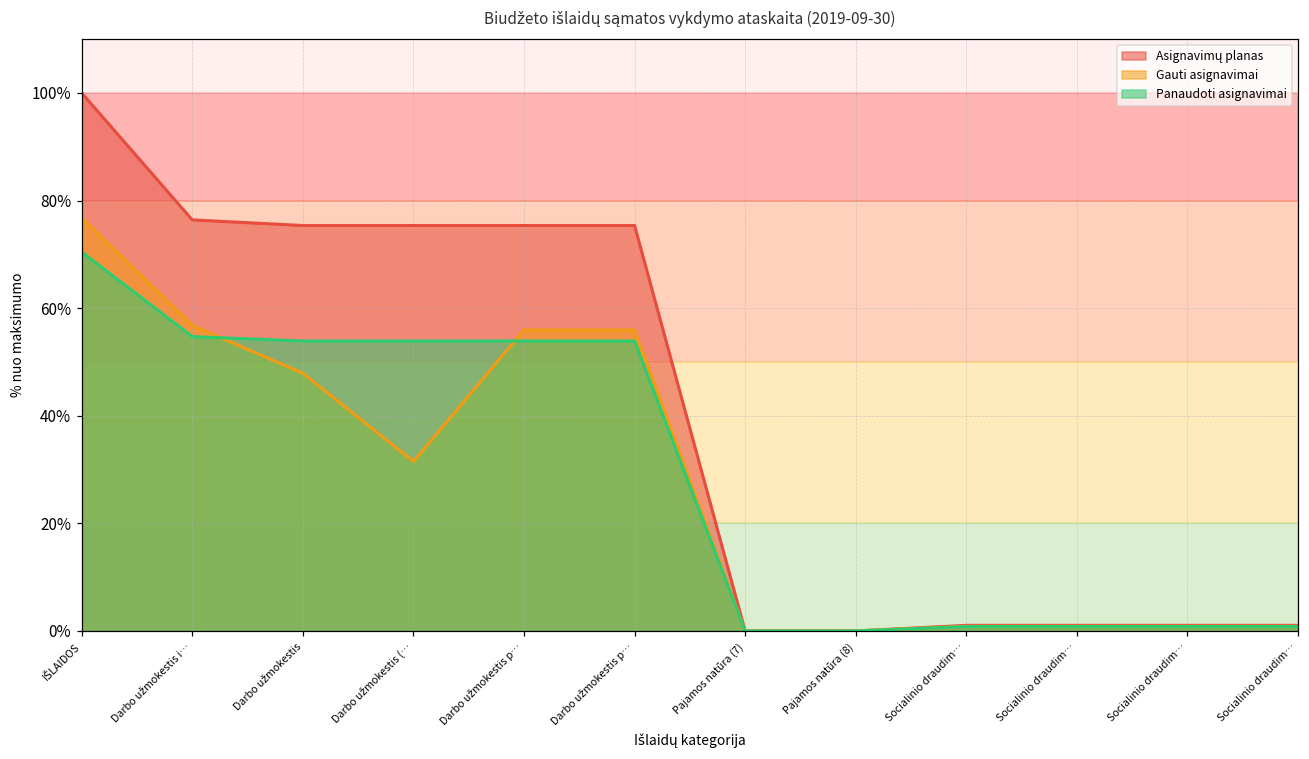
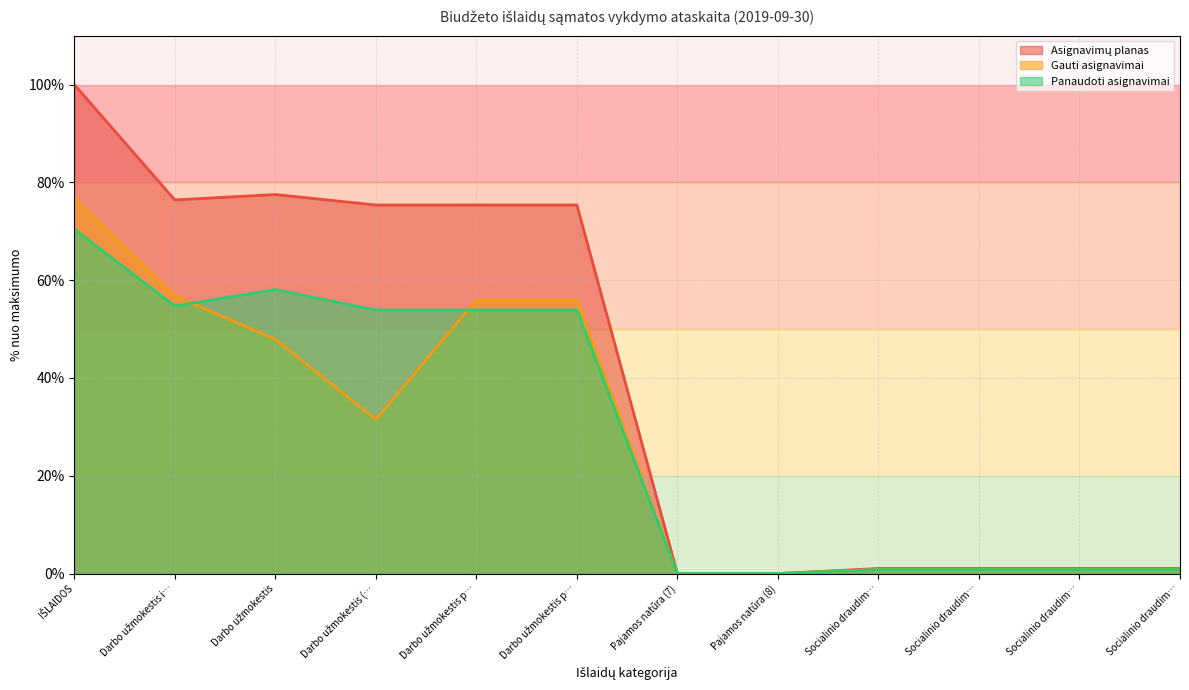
  {
    "Asignavimų planas": {
      "IŠLAIDOS": "100%",
      "Darbo užmokestis i…": "76%",
-     "Darbo užmokestis": "75%",
+     "Darbo užmokestis": "78%",
      "Darbo užmokestis (…": "75%"
    },
    "Gauti asignavimai": {
      "IŠLAIDOS": "77%",
      "Darbo užmokestis i…": "57%",
      "Darbo užmokestis": "48%",
      "Darbo užmokestis (…": "32%"
    },
    "Panaudoti asignavimai": {
      "IŠLAIDOS": "70%",
      "Darbo užmokestis i…": "55%",
-     "Darbo užmokestis": "54%",
+     "Darbo užmokestis": "58%",
      "Darbo užmokestis (…": "54%"
    }
  }
